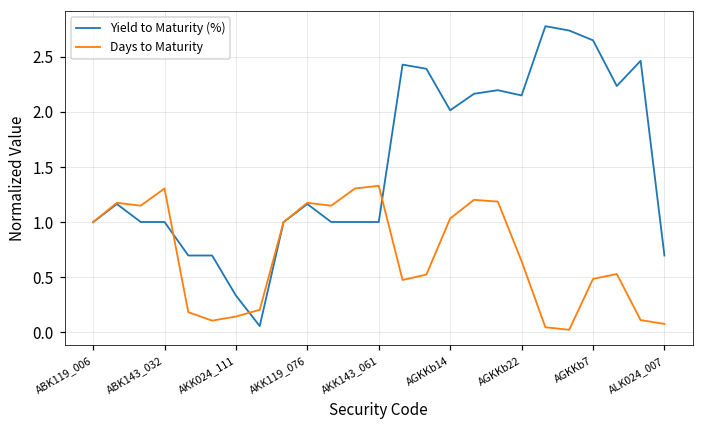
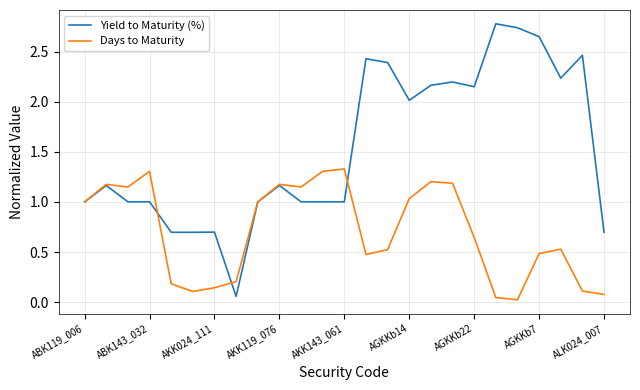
  {
    "Yield to Maturity (%)": {
      "ABK143_032": 1.00,
-     "AKK024_111": 0.33,
+     "AKK024_111": 0.70,
      "AKK143_061": 1.00,
      "AGKKb14": 2.01,
      "AGKKb22": 2.15,
      "AGKKb7": 2.65,
      "ALK024_007": 0.70
    },
    "Days to Maturity": {
      "ABK143_032": 1.31,
      "AKK024_111": 0.14,
      "AKK143_061": 1.33,
      "AGKKb14": 1.03,
      "AGKKb22": 0.65,
      "AGKKb7": 0.48,
      "ALK024_007": 0.08
    }
  }
